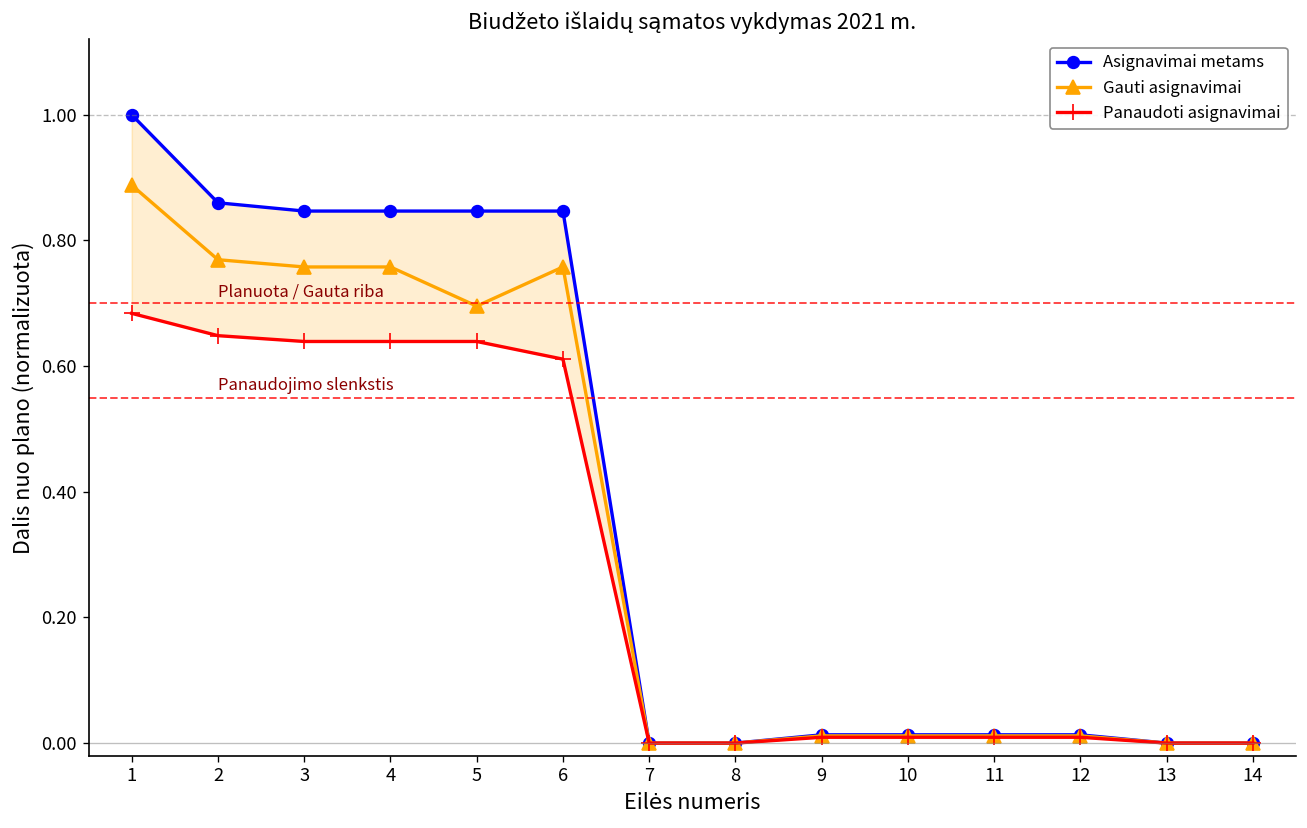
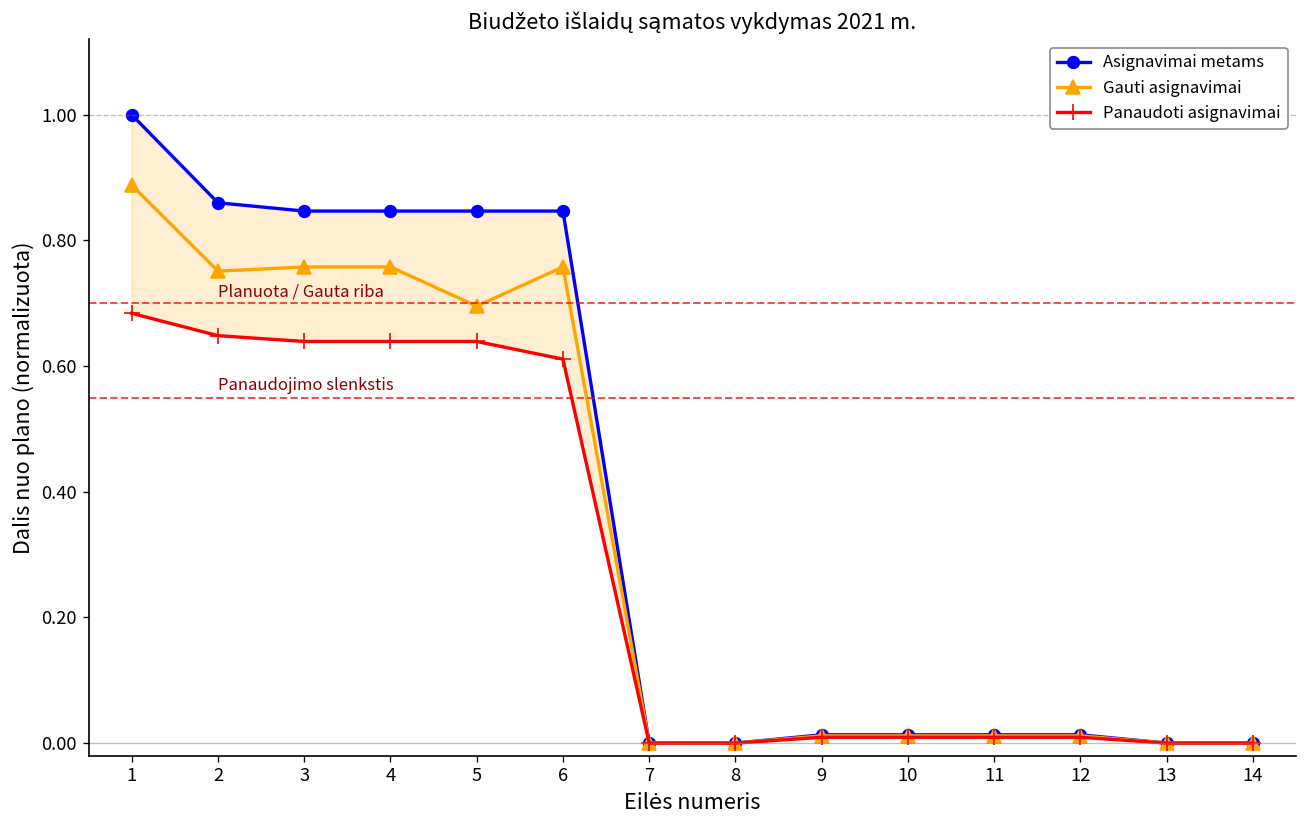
  {
    "Asignavimai metams": {
      "1": 1.00,
      "2": 0.86,
      "3": 0.85,
      "4": 0.85,
      "5": 0.85,
      "6": 0.85
    },
    "Gauti asignavimai": {
      "1": 0.89,
-     "2": 0.77,
+     "2": 0.75,
      "3": 0.76,
      "4": 0.76,
      "5": 0.70,
      "6": 0.76
    },
    "Panaudoti asignavimai": {
      "1": 0.68,
      "2": 0.65,
      "3": 0.64,
      "4": 0.64,
      "5": 0.64,
      "6": 0.61
    }
  }
